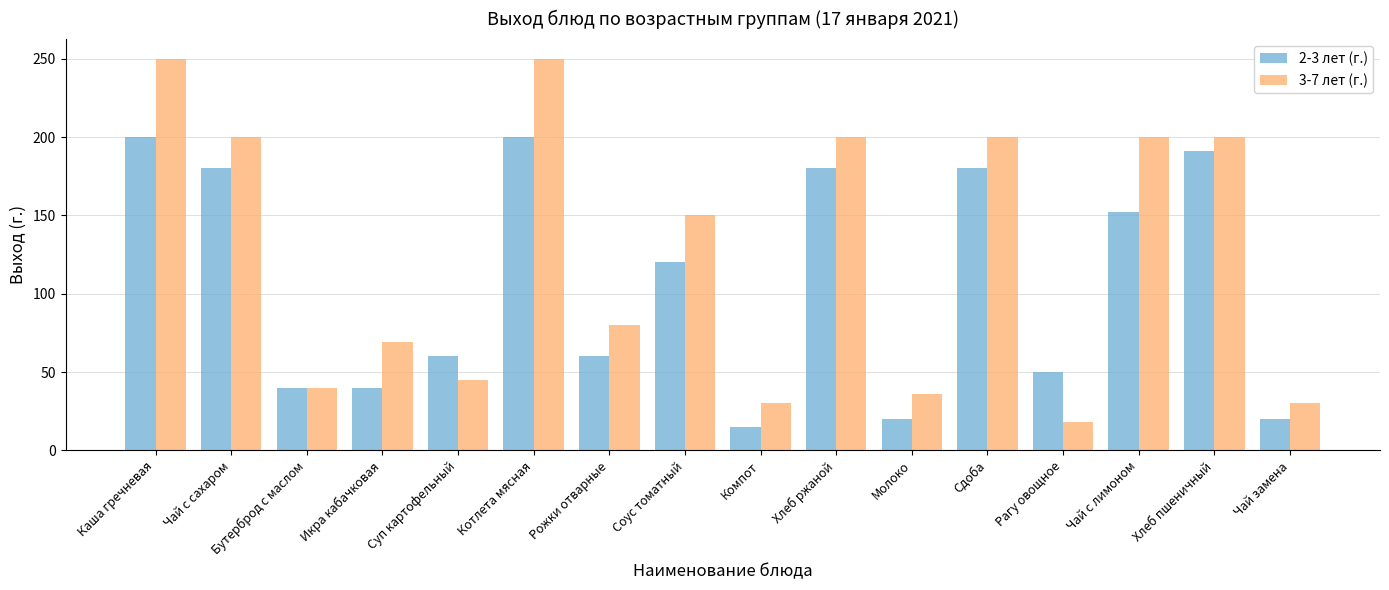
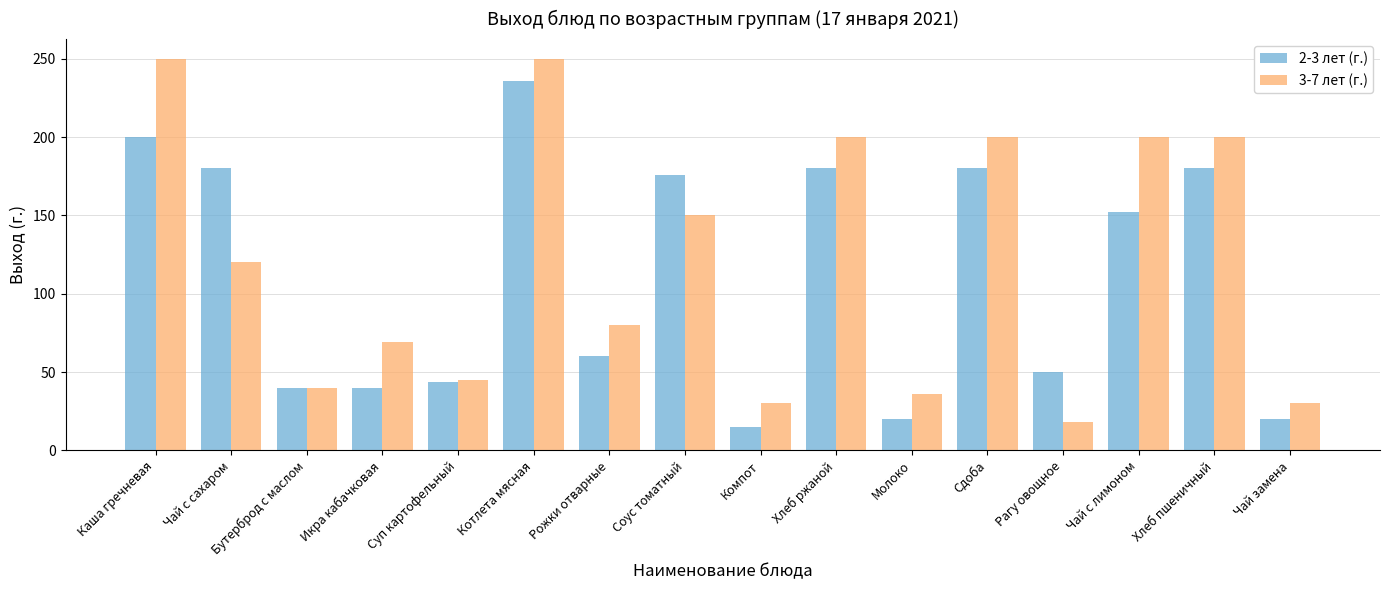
  {
    "2-3 лет (г.)": {
      "Каша гречневая": 200,
      "Чай с сахаром": 180,
      "Бутерброд с маслом": 40,
      "Икра кабачковая": 40,
-     "Суп картофельный": 60,
-     "Котлета мясная": 200,
+     "Суп картофельный": 44,
+     "Котлета мясная": 236,
      "Рожки отварные": 60,
-     "Соус томатный": 120,
+     "Соус томатный": 176,
      "Компот": 15,
      "Хлеб ржаной": 180,
      "Молоко": 20,
      "Сдоба": 180,
      "Рагу овощное": 50,
      "Чай с лимоном": 152,
-     "Хлеб пшеничный": 191,
+     "Хлеб пшеничный": 180,
      "Чай замена": 20
    },
    "3-7 лет (г.)": {
      "Каша гречневая": 250,
-     "Чай с сахаром": 200,
+     "Чай с сахаром": 120,
      "Бутерброд с маслом": 40,
      "Икра кабачковая": 69,
      "Суп картофельный": 45,
      "Котлета мясная": 250,
      "Рожки отварные": 80,
      "Соус томатный": 150,
      "Компот": 30,
      "Хлеб ржаной": 200,
      "Молоко": 36,
      "Сдоба": 200,
      "Рагу овощное": 18,
      "Чай с лимоном": 200,
      "Хлеб пшеничный": 200,
      "Чай замена": 30
    }
  }
